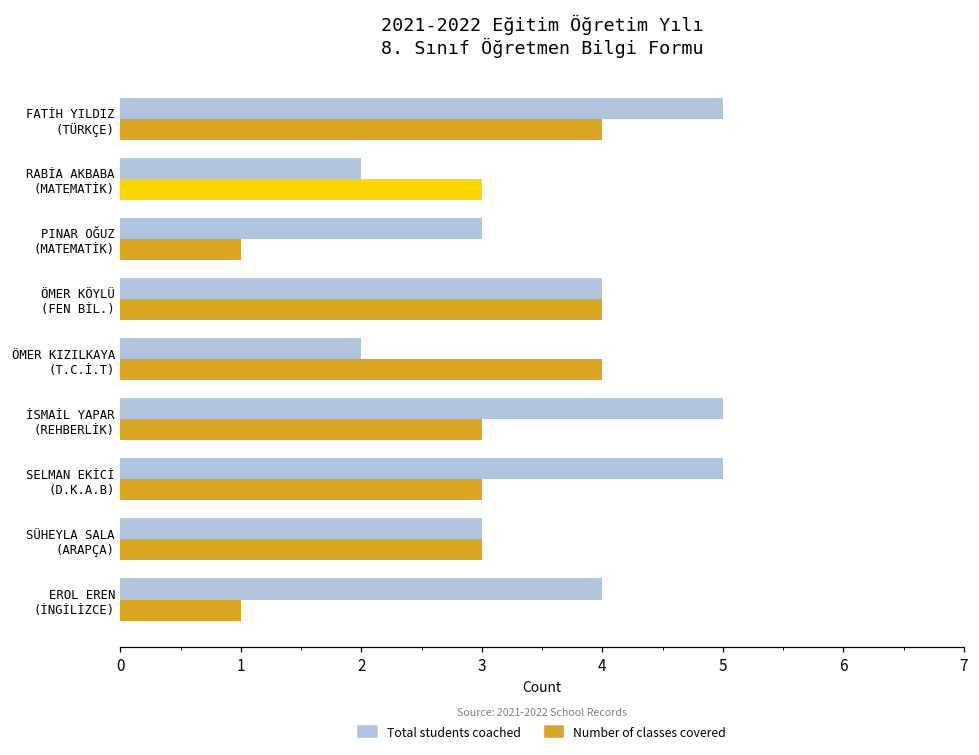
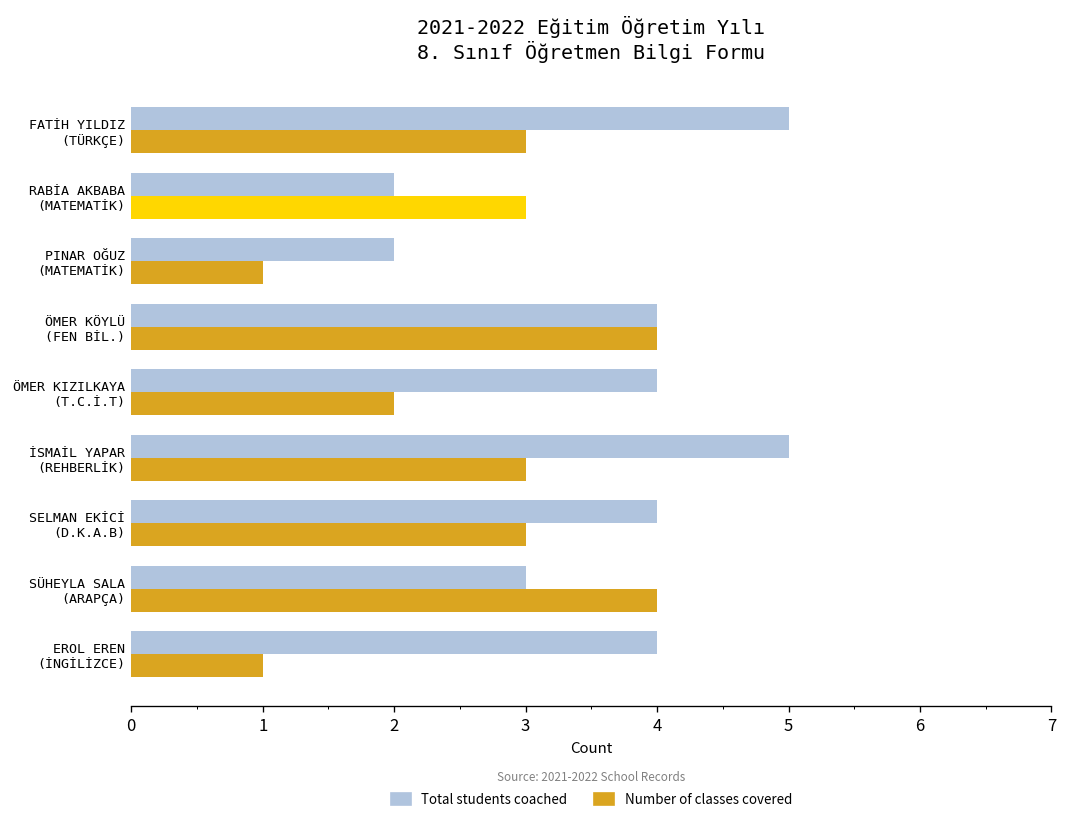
  {
    "Total students coached": {
      "FATİH YILDIZ (TÜRKÇE)": 5,
      "RABİA AKBABA (MATEMATİK)": 2,
-     "PINAR OĞUZ (MATEMATİK)": 3,
+     "PINAR OĞUZ (MATEMATİK)": 2,
      "ÖMER KÖYLÜ (FEN BİL.)": 4,
-     "ÖMER KIZILKAYA (T.C.İ.T)": 2,
+     "ÖMER KIZILKAYA (T.C.İ.T)": 4,
      "İSMAİL YAPAR (REHBERLİK)": 5,
-     "SELMAN EKİCİ (D.K.A.B)": 5,
+     "SELMAN EKİCİ (D.K.A.B)": 4,
      "SÜHEYLA SALA (ARAPÇA)": 3,
      "EROL EREN (İNGİLİZCE)": 4
    },
    "Number of classes covered": {
-     "FATİH YILDIZ (TÜRKÇE)": 4,
+     "FATİH YILDIZ (TÜRKÇE)": 3,
      "RABİA AKBABA (MATEMATİK)": 3,
      "PINAR OĞUZ (MATEMATİK)": 1,
      "ÖMER KÖYLÜ (FEN BİL.)": 4,
-     "ÖMER KIZILKAYA (T.C.İ.T)": 4,
+     "ÖMER KIZILKAYA (T.C.İ.T)": 2,
      "İSMAİL YAPAR (REHBERLİK)": 3,
      "SELMAN EKİCİ (D.K.A.B)": 3,
-     "SÜHEYLA SALA (ARAPÇA)": 3,
+     "SÜHEYLA SALA (ARAPÇA)": 4,
      "EROL EREN (İNGİLİZCE)": 1
    }
  }
